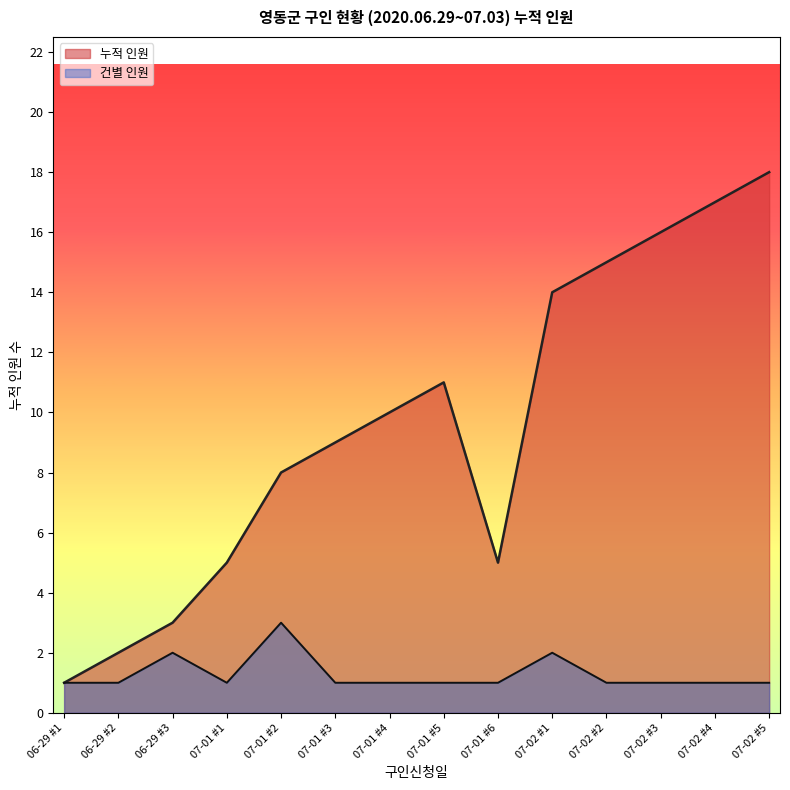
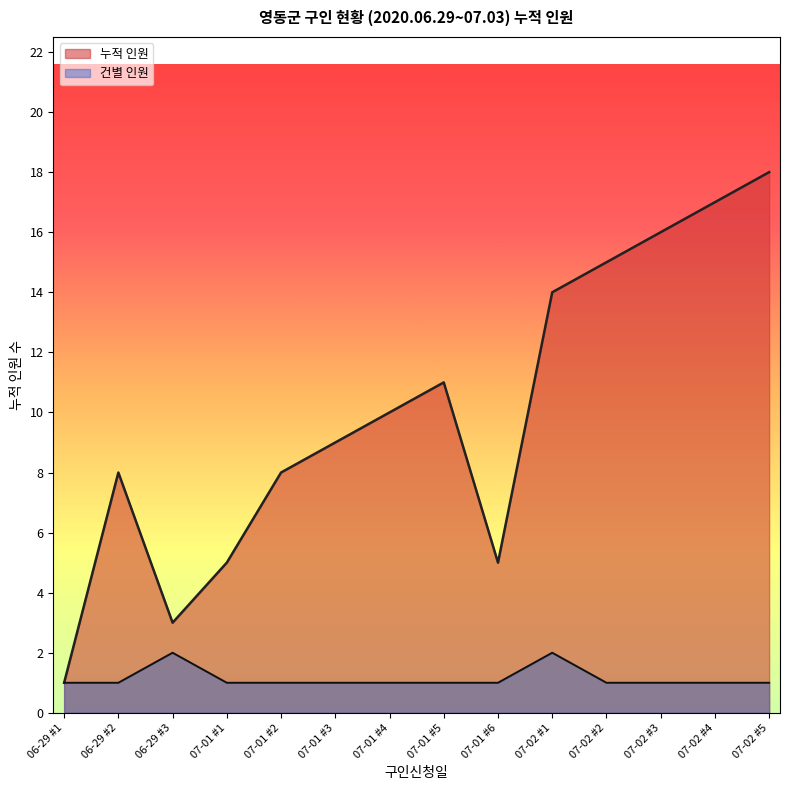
  {
    "누적 인원": {
-     "06-29 #2": 2,
+     "06-29 #2": 8,
      "06-29 #3": 3,
      "07-01 #1": 5,
      "07-01 #2": 8,
      "07-01 #3": 9,
      "07-01 #4": 10,
      "07-01 #5": 11,
      "07-01 #6": 5,
      "07-02 #1": 14,
      "07-02 #2": 15,
      "07-02 #3": 16,
      "07-02 #4": 17,
      "07-02 #5": 18
    },
    "건별 인원": {
      "06-29 #2": 1,
      "06-29 #3": 2,
      "07-01 #1": 1,
-     "07-01 #2": 3,
+     "07-01 #2": 1,
      "07-01 #3": 1,
      "07-01 #4": 1,
      "07-01 #5": 1,
      "07-01 #6": 1,
      "07-02 #1": 2,
      "07-02 #2": 1,
      "07-02 #3": 1,
      "07-02 #4": 1,
      "07-02 #5": 1
    }
  }
